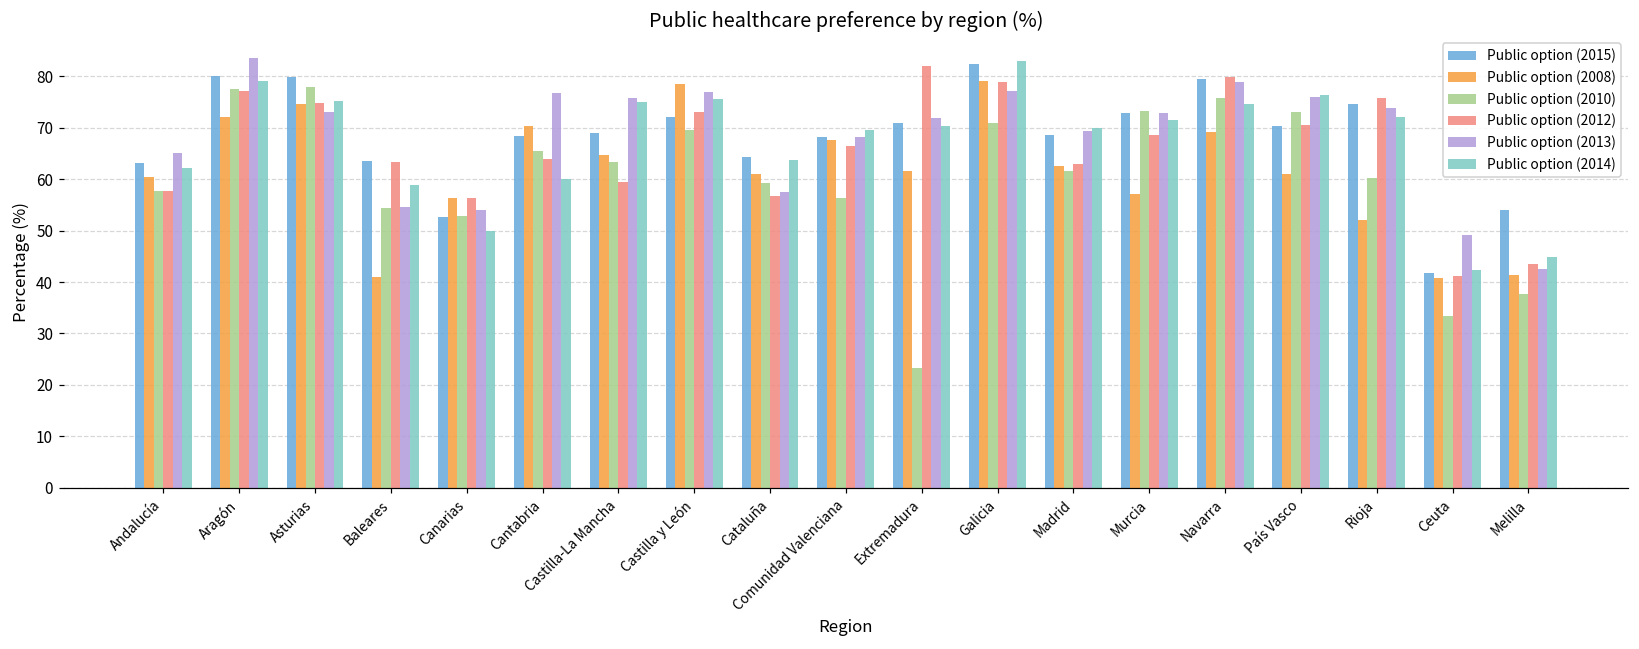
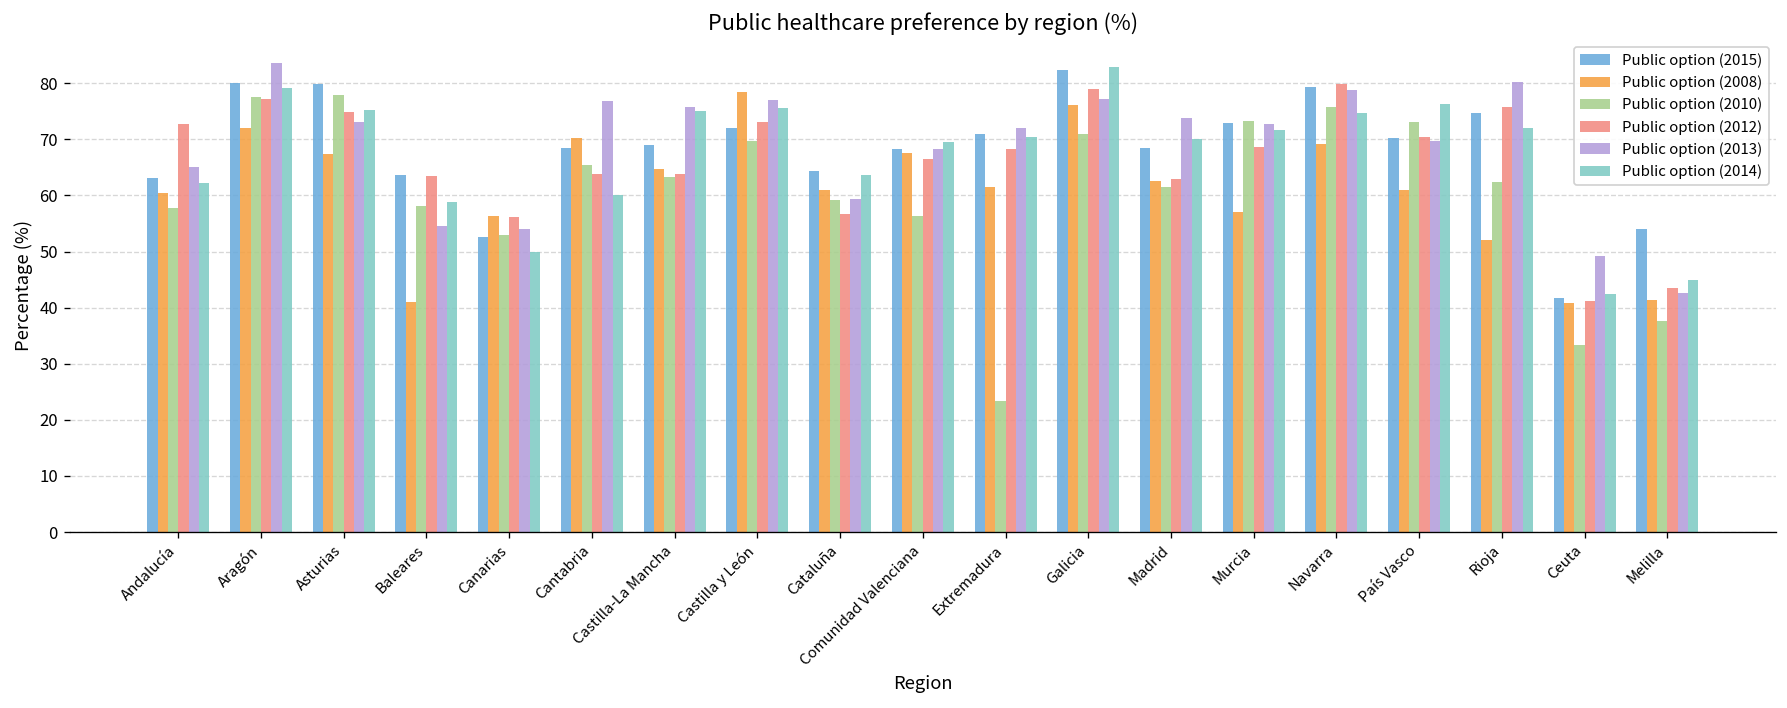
  {
    "Public option (2008)": {
      "Andalucía": 61,
      "Aragón": 72,
-     "Asturias": 75,
+     "Asturias": 67,
      "Baleares": 41,
      "Canarias": 56,
      "Cantabria": 70,
      "Castilla-La Mancha": 65,
      "Castilla y León": 79,
      "Cataluña": 61,
      "Comunidad Valenciana": 68,
      "Extremadura": 62,
-     "Galicia": 79,
+     "Galicia": 76,
      "Madrid": 63,
      "Murcia": 57,
      "Navarra": 69,
      "País Vasco": 61,
      "Rioja": 52,
      "Ceuta": 41,
      "Melilla": 41
    },
    "Public option (2010)": {
      "Andalucía": 58,
      "Aragón": 77,
      "Asturias": 78,
-     "Baleares": 54,
+     "Baleares": 58,
      "Canarias": 53,
      "Cantabria": 65,
      "Castilla-La Mancha": 63,
      "Castilla y León": 70,
      "Cataluña": 59,
      "Comunidad Valenciana": 56,
      "Extremadura": 23,
      "Galicia": 71,
      "Madrid": 62,
      "Murcia": 73,
      "Navarra": 76,
      "País Vasco": 73,
-     "Rioja": 60,
+     "Rioja": 62,
      "Ceuta": 33,
      "Melilla": 38
    },
    "Public option (2012)": {
-     "Andalucía": 58,
+     "Andalucía": 73,
      "Aragón": 77,
      "Asturias": 75,
      "Baleares": 63,
      "Canarias": 56,
      "Cantabria": 64,
-     "Castilla-La Mancha": 59,
+     "Castilla-La Mancha": 64,
      "Castilla y León": 73,
      "Cataluña": 57,
      "Comunidad Valenciana": 66,
-     "Extremadura": 82,
+     "Extremadura": 68,
      "Galicia": 79,
      "Madrid": 63,
      "Murcia": 69,
      "Navarra": 80,
      "País Vasco": 70,
      "Rioja": 76,
      "Ceuta": 41,
      "Melilla": 44
    },
    "Public option (2013)": {
      "Andalucía": 65,
      "Aragón": 84,
      "Asturias": 73,
      "Baleares": 55,
      "Canarias": 54,
      "Cantabria": 77,
      "Castilla-La Mancha": 76,
      "Castilla y León": 77,
-     "Cataluña": 58,
+     "Cataluña": 59,
      "Comunidad Valenciana": 68,
      "Extremadura": 72,
      "Galicia": 77,
-     "Madrid": 69,
+     "Madrid": 74,
      "Murcia": 73,
      "Navarra": 79,
-     "País Vasco": 76,
-     "Rioja": 74,
+     "País Vasco": 70,
+     "Rioja": 80,
      "Ceuta": 49,
      "Melilla": 43
    }
  }
